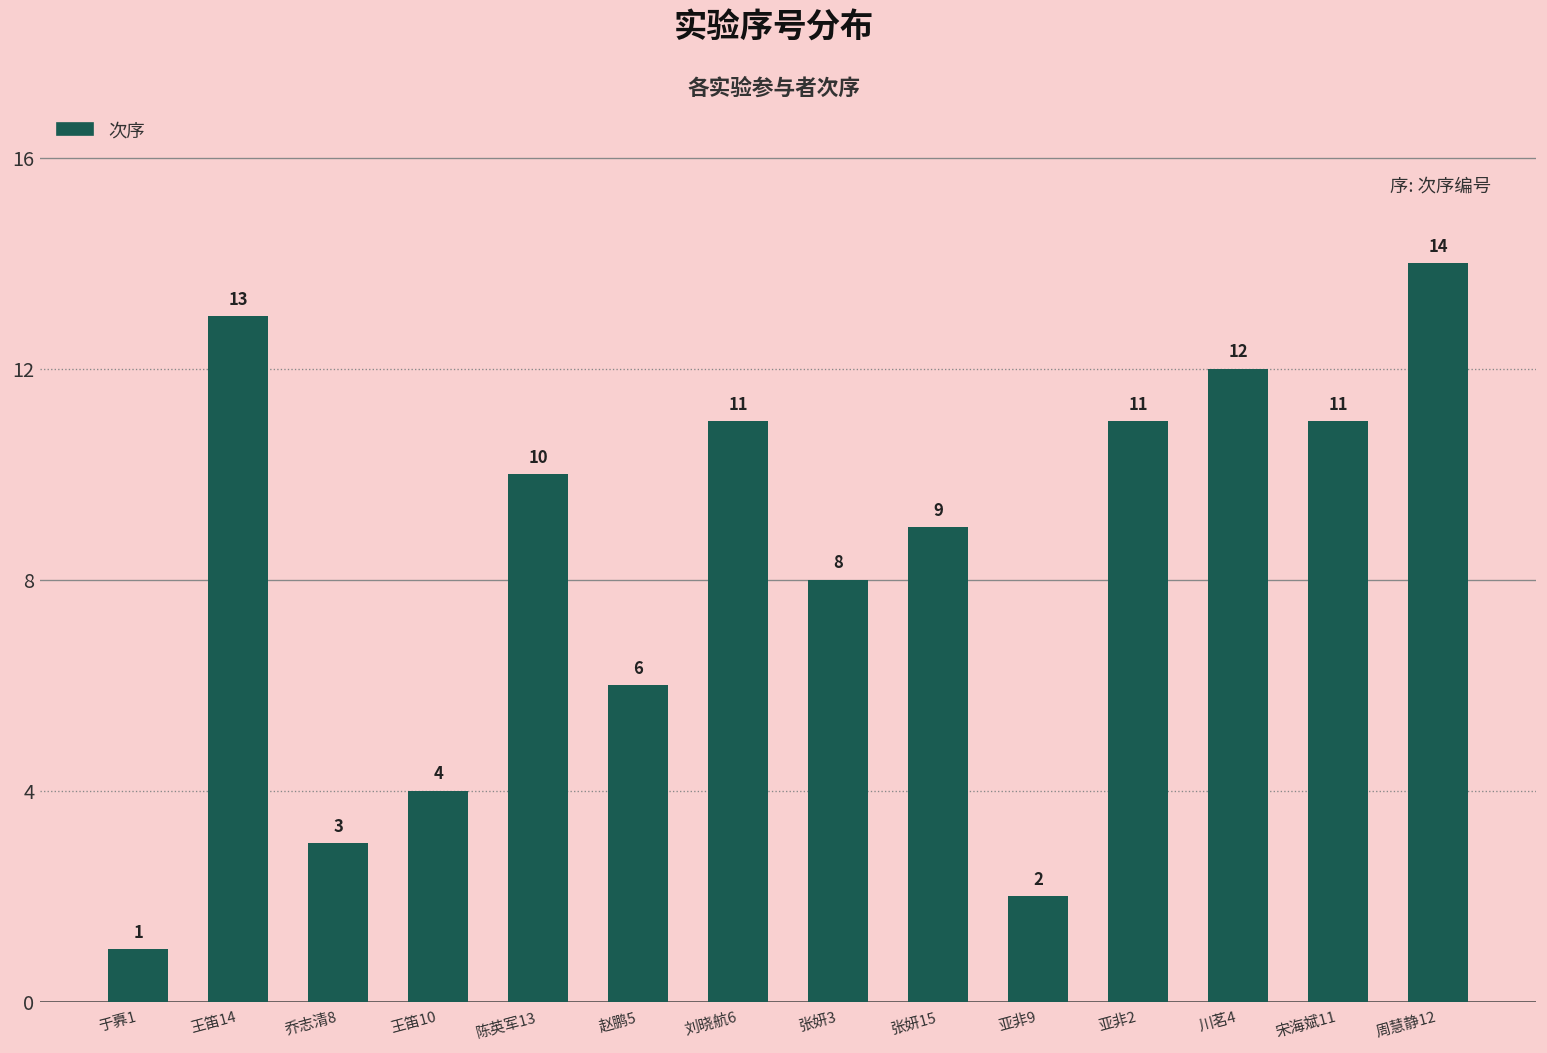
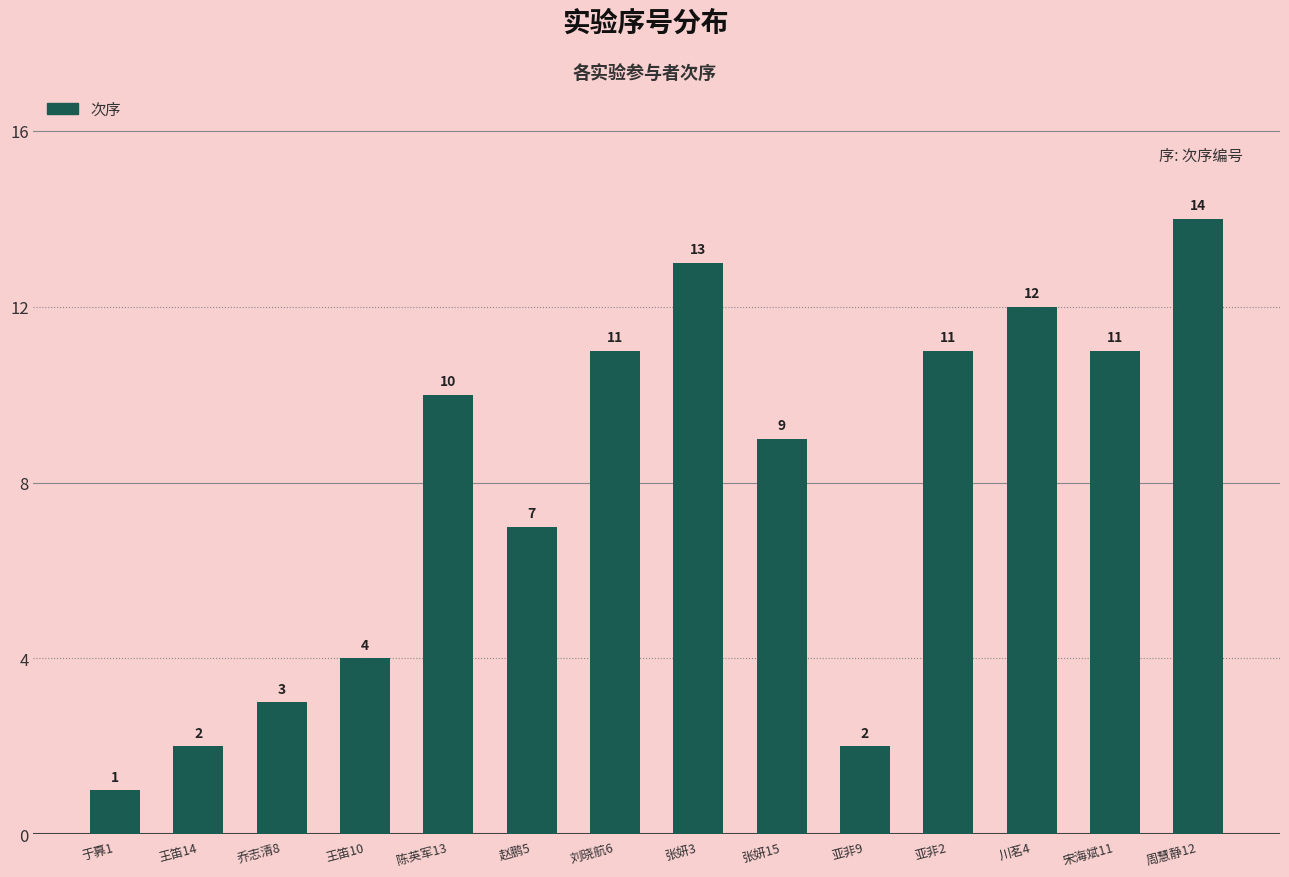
  {
    "于奡1": 1,
-   "王笛14": 13,
+   "王笛14": 2,
    "乔志清8": 3,
    "王笛10": 4,
    "陈英军13": 10,
-   "赵鹏5": 6,
+   "赵鹏5": 7,
    "刘晓航6": 11,
-   "张妍3": 8,
+   "张妍3": 13,
    "张妍15": 9,
    "亚非9": 2,
    "亚非2": 11,
    "川茗4": 12,
    "宋海斌11": 11,
    "周慧静12": 14
  }
